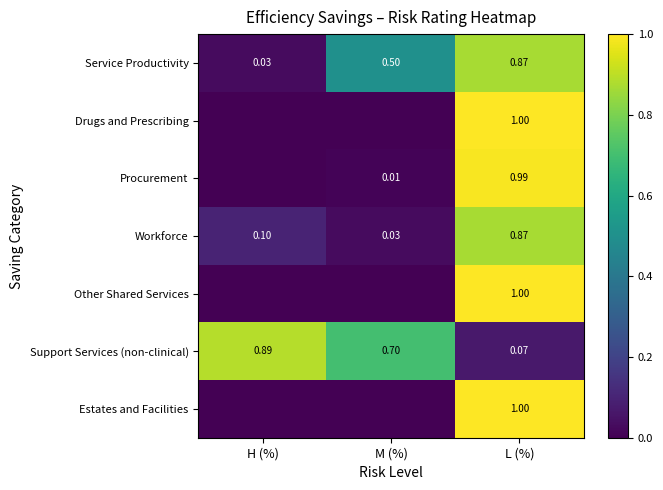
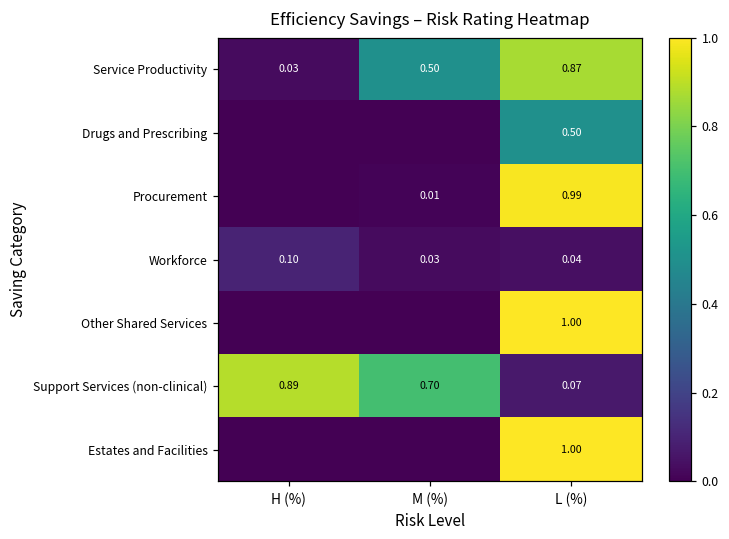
  {
    "Service Productivity": {
      "H (%)": 0.03,
      "M (%)": 0.50,
      "L (%)": 0.87
    },
    "Drugs and Prescribing": {
-     "L (%)": 1.00
+     "L (%)": 0.50
    },
    "Procurement": {
      "M (%)": 0.01,
      "L (%)": 0.99
    },
    "Workforce": {
      "H (%)": 0.10,
      "M (%)": 0.03,
-     "L (%)": 0.87
+     "L (%)": 0.04
    },
    "Other Shared Services": {
      "L (%)": 1.00
    },
    "Support Services (non-clinical)": {
      "H (%)": 0.89,
      "M (%)": 0.70,
      "L (%)": 0.07
    },
    "Estates and Facilities": {
      "L (%)": 1.00
    }
  }
